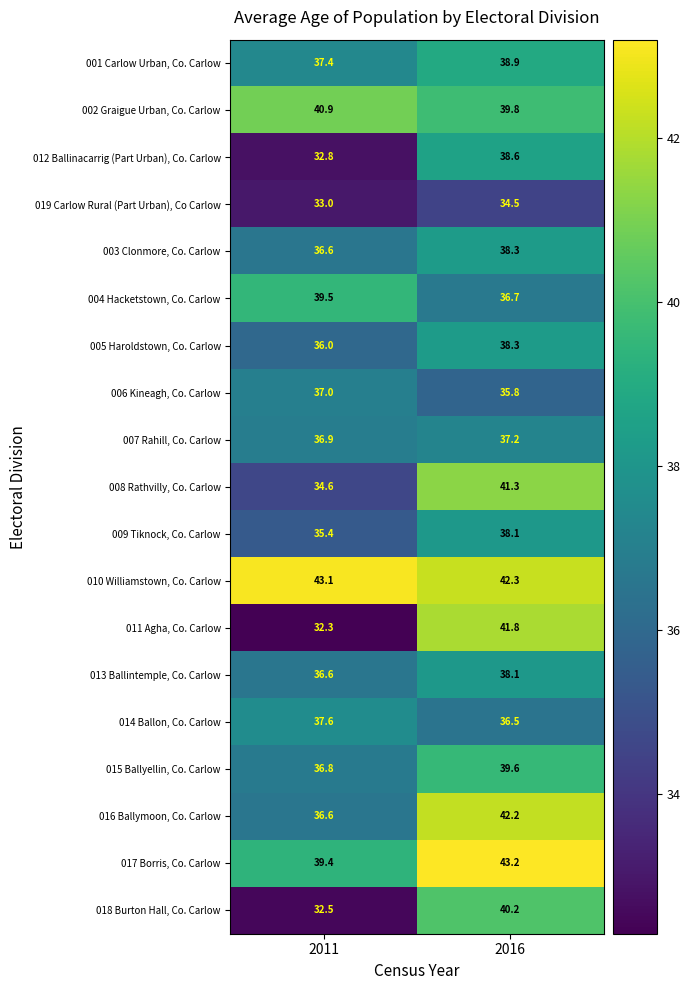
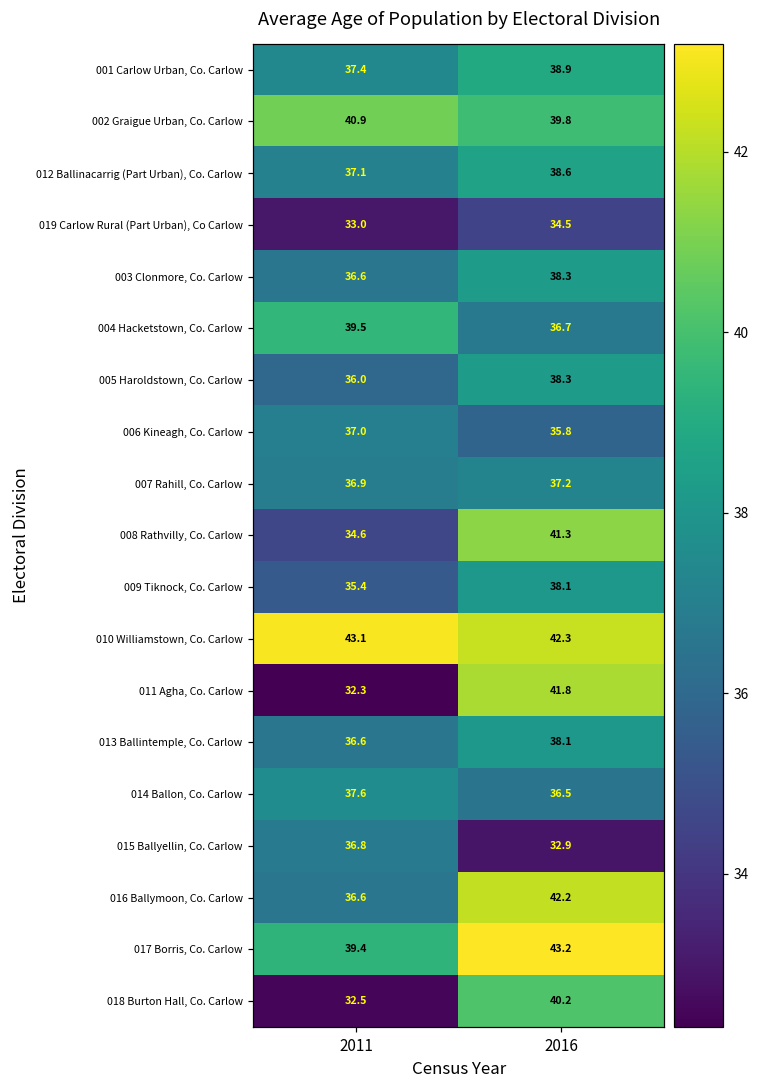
  {
    "001 Carlow Urban, Co. Carlow": {
      "2011": 37.4,
      "2016": 38.9
    },
    "002 Graigue Urban, Co. Carlow": {
      "2011": 40.9,
      "2016": 39.8
    },
    "012 Ballinacarrig (Part Urban), Co. Carlow": {
-     "2011": 32.8,
+     "2011": 37.1,
      "2016": 38.6
    },
    "019 Carlow Rural (Part Urban), Co Carlow": {
      "2011": 33.0,
      "2016": 34.5
    },
    "003 Clonmore, Co. Carlow": {
      "2011": 36.6,
      "2016": 38.3
    },
    "004 Hacketstown, Co. Carlow": {
      "2011": 39.5,
      "2016": 36.7
    },
    "005 Haroldstown, Co. Carlow": {
      "2011": 36.0,
      "2016": 38.3
    },
    "006 Kineagh, Co. Carlow": {
      "2011": 37.0,
      "2016": 35.8
    },
    "007 Rahill, Co. Carlow": {
      "2011": 36.9,
      "2016": 37.2
    },
    "008 Rathvilly, Co. Carlow": {
      "2011": 34.6,
      "2016": 41.3
    },
    "009 Tiknock, Co. Carlow": {
      "2011": 35.4,
      "2016": 38.1
    },
    "010 Williamstown, Co. Carlow": {
      "2011": 43.1,
      "2016": 42.3
    },
    "011 Agha, Co. Carlow": {
      "2011": 32.3,
      "2016": 41.8
    },
    "013 Ballintemple, Co. Carlow": {
      "2011": 36.6,
      "2016": 38.1
    },
    "014 Ballon, Co. Carlow": {
      "2011": 37.6,
      "2016": 36.5
    },
    "015 Ballyellin, Co. Carlow": {
      "2011": 36.8,
-     "2016": 39.6
+     "2016": 32.9
    },
    "016 Ballymoon, Co. Carlow": {
      "2011": 36.6,
      "2016": 42.2
    },
    "017 Borris, Co. Carlow": {
      "2011": 39.4,
      "2016": 43.2
    },
    "018 Burton Hall, Co. Carlow": {
      "2011": 32.5,
      "2016": 40.2
    }
  }
